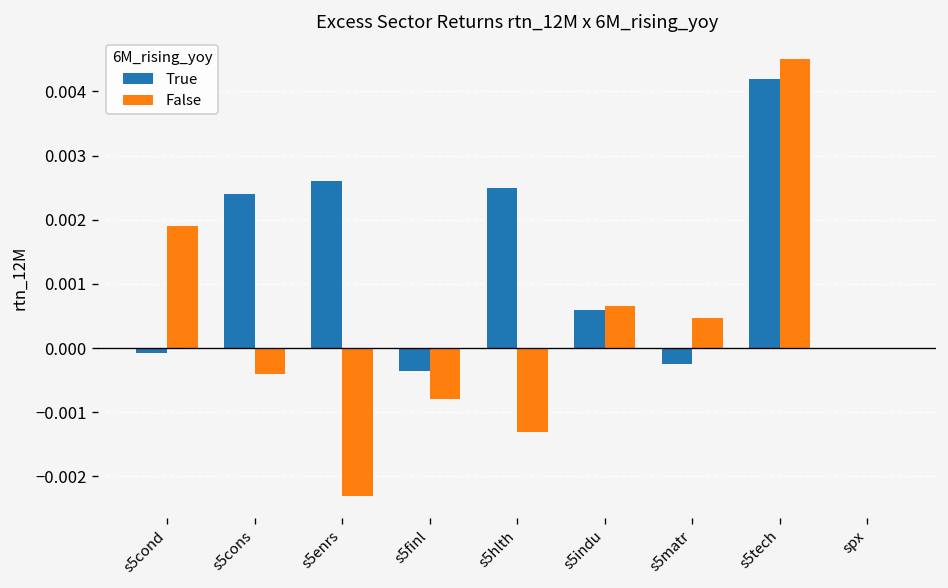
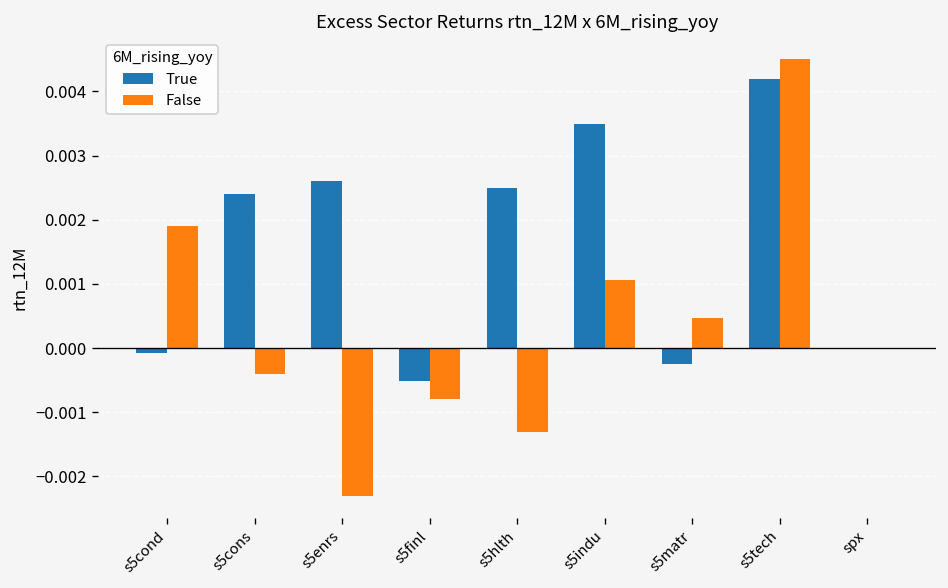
  {
    "True": {
      "s5cond": -0.0001,
      "s5cons": 0.0024,
      "s5enrs": 0.0026,
-     "s5finl": -0.0004,
+     "s5finl": -0.0005,
      "s5hlth": 0.0025,
-     "s5indu": 0.0006,
+     "s5indu": 0.0035,
      "s5matr": -0.0003,
      "s5tech": 0.0042,
      "spx": 0.0000
    },
    "False": {
      "s5cond": 0.0019,
      "s5cons": -0.0004,
      "s5enrs": -0.0023,
      "s5finl": -0.0008,
      "s5hlth": -0.0013,
-     "s5indu": 0.0007,
+     "s5indu": 0.0011,
      "s5matr": 0.0005,
      "s5tech": 0.0045,
      "spx": 0.0000
    }
  }
